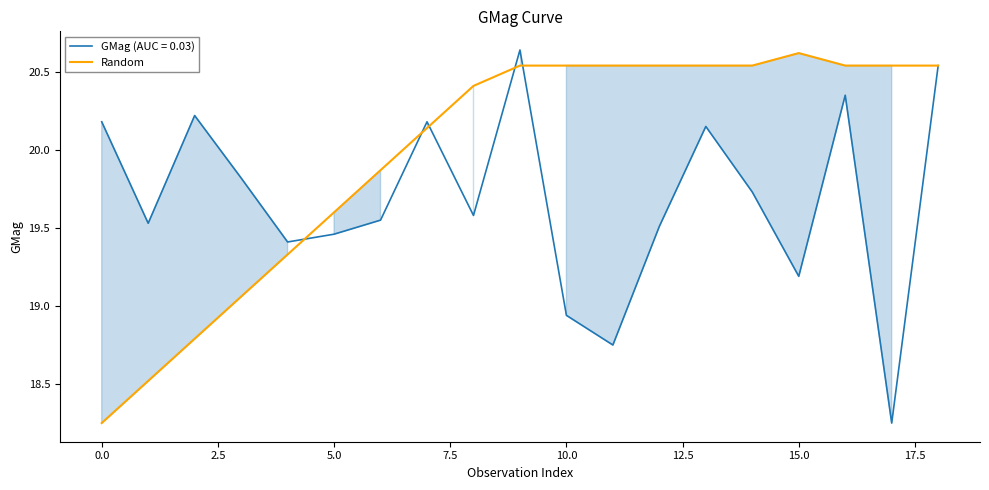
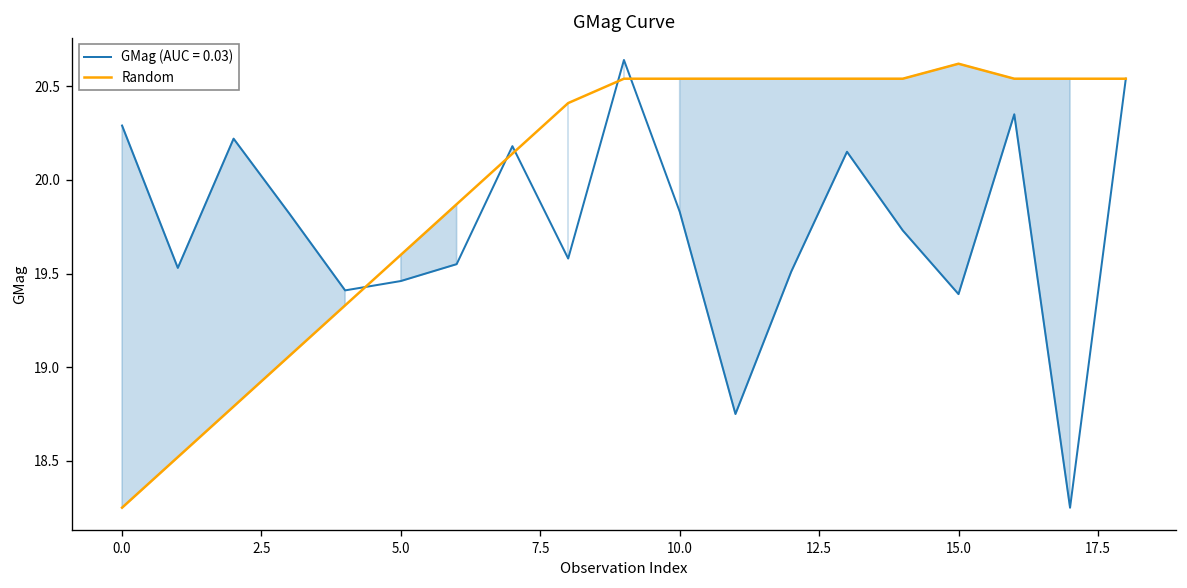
  {
    "GMag (AUC = 0.03)": {
-     "0.0": 20.18,
+     "0.0": 20.29,
      "5.0": 19.46,
-     "10.0": 18.94,
-     "15.0": 19.19
+     "10.0": 19.83,
+     "15.0": 19.39
    },
    "Random": {
      "0.0": 18.25,
      "5.0": 19.60,
      "10.0": 20.54,
      "15.0": 20.62
    }
  }
